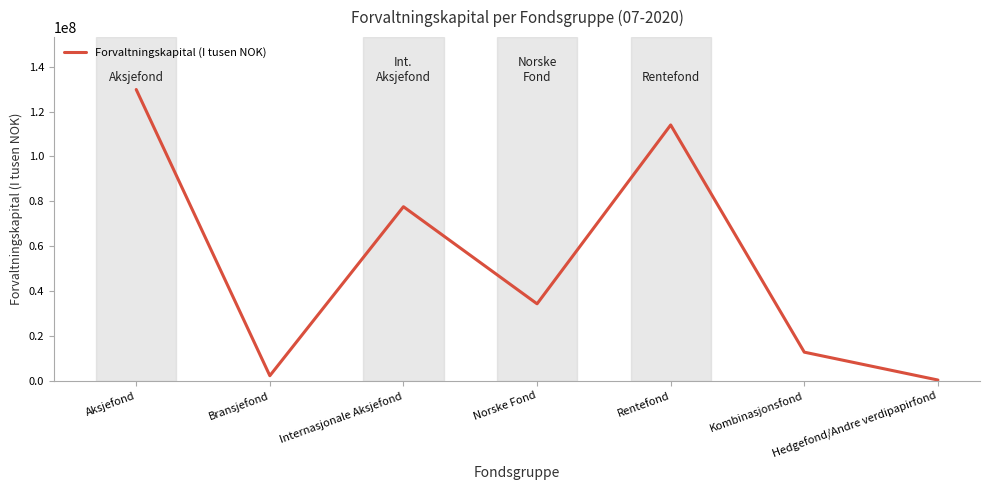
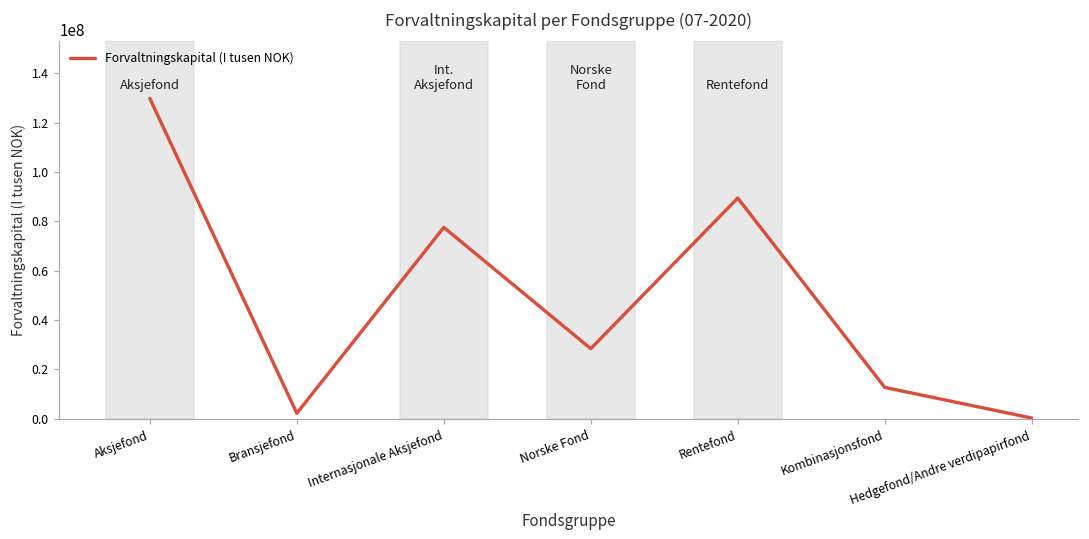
  {
    "Aksjefond": 130000000,
    "Bransjefond": 2000000,
    "Internasjonale Aksjefond": 78000000,
-   "Norske Fond": 34000000,
-   "Rentefond": 114000000,
+   "Norske Fond": 28000000,
+   "Rentefond": 89000000,
    "Kombinasjonsfond": 13000000,
    "Hedgefond/Andre verdipapirfond": 0
  }
